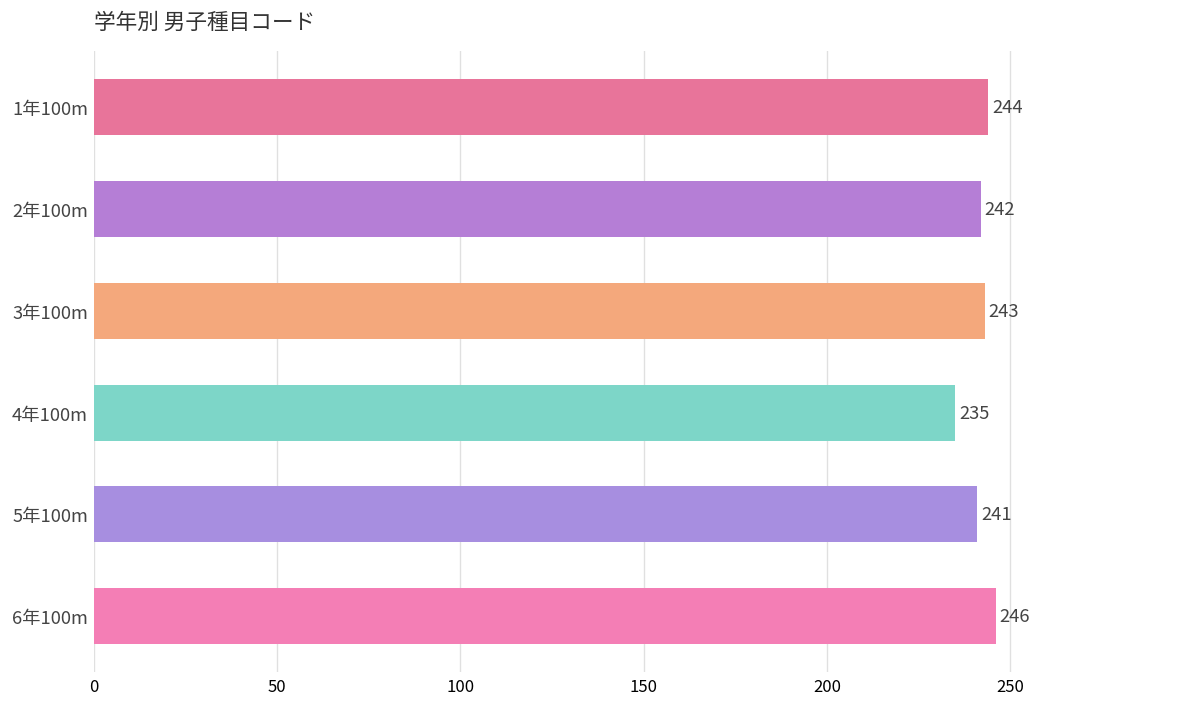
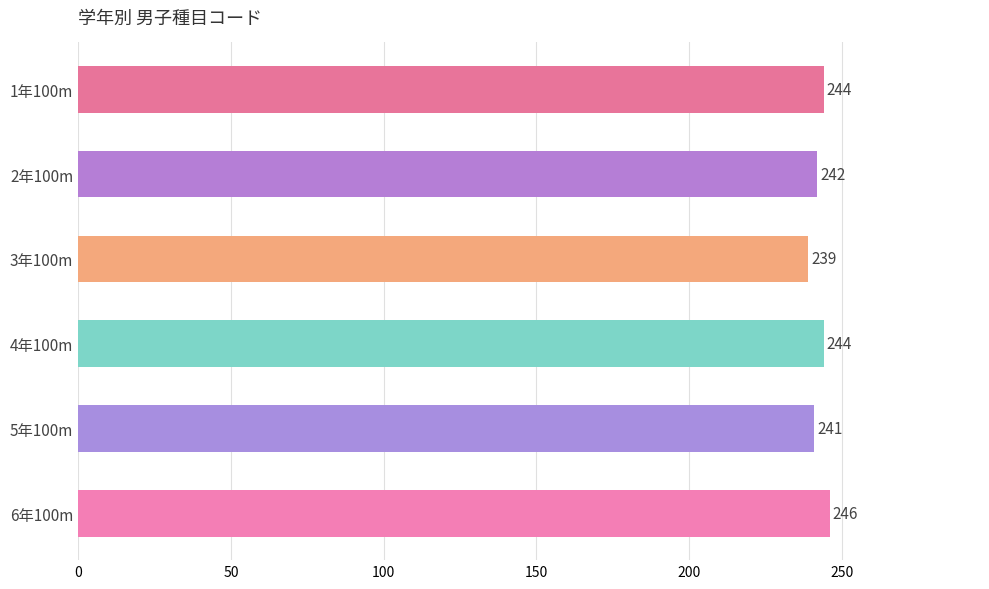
  {
    "1年100m": 244,
    "2年100m": 242,
-   "3年100m": 243,
-   "4年100m": 235,
+   "3年100m": 239,
+   "4年100m": 244,
    "5年100m": 241,
    "6年100m": 246
  }
